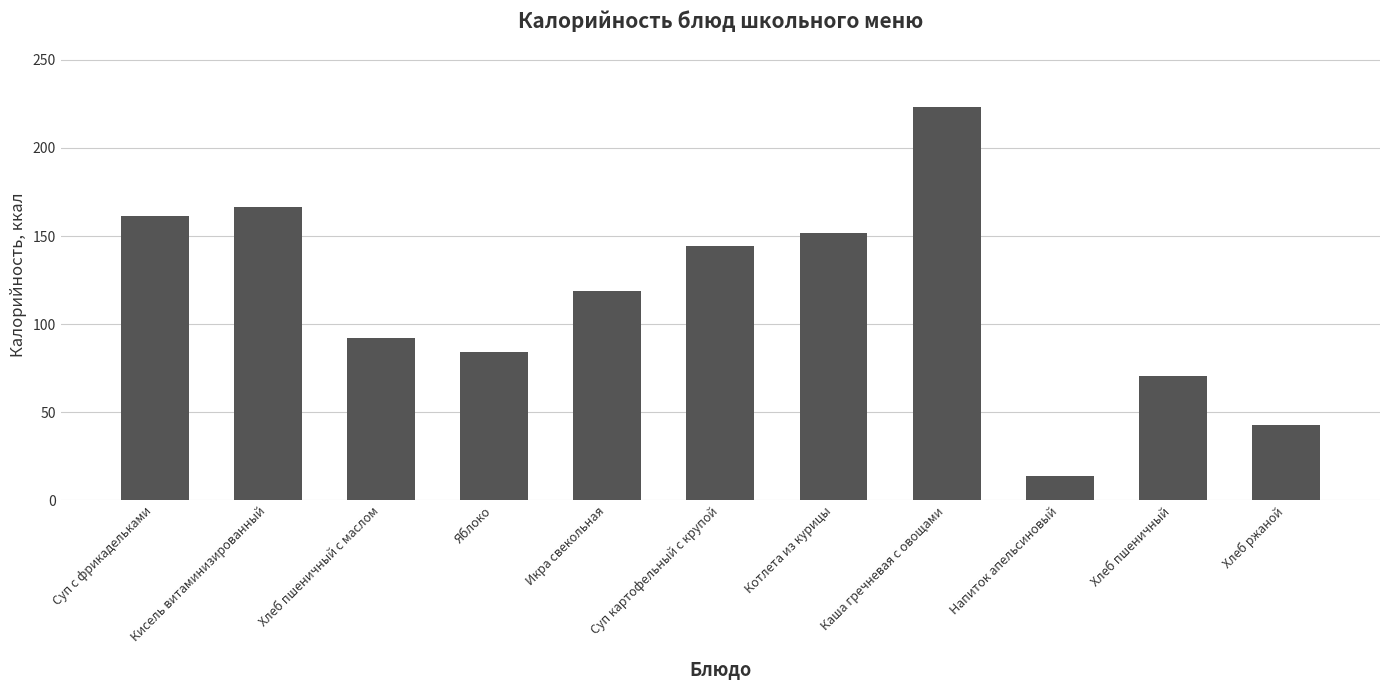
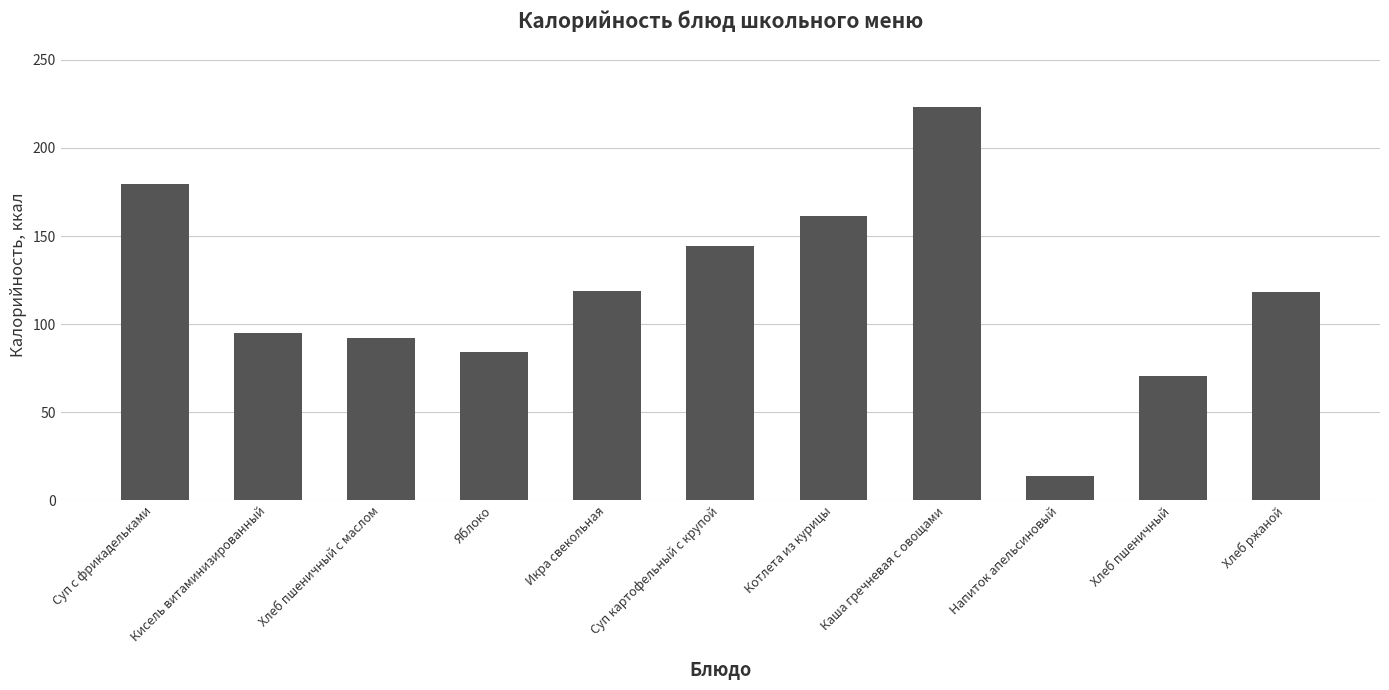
  {
-   "Суп с фрикадельками": 161,
-   "Кисель витаминизированный": 167,
+   "Суп с фрикадельками": 180,
+   "Кисель витаминизированный": 95,
    "Хлеб пшеничный с маслом": 92,
    "Яблоко": 84,
    "Икра свекольная": 119,
    "Суп картофельный с крупой": 145,
-   "Котлета из курицы": 152,
+   "Котлета из курицы": 161,
    "Каша гречневая с овощами": 223,
    "Напиток апельсиновый": 14,
    "Хлеб пшеничный": 70,
-   "Хлеб ржаной": 43
+   "Хлеб ржаной": 118
  }
